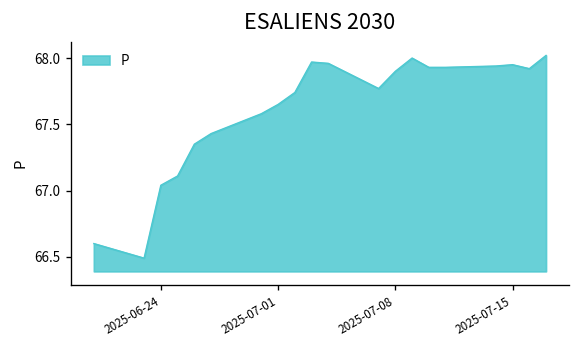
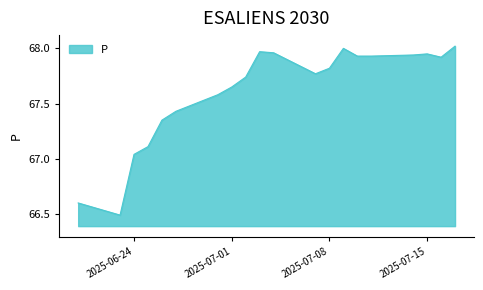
  {
    "2025-06-24": 67.04,
    "2025-07-01": 67.65,
-   "2025-07-08": 67.90,
+   "2025-07-08": 67.82,
    "2025-07-15": 67.95
  }
